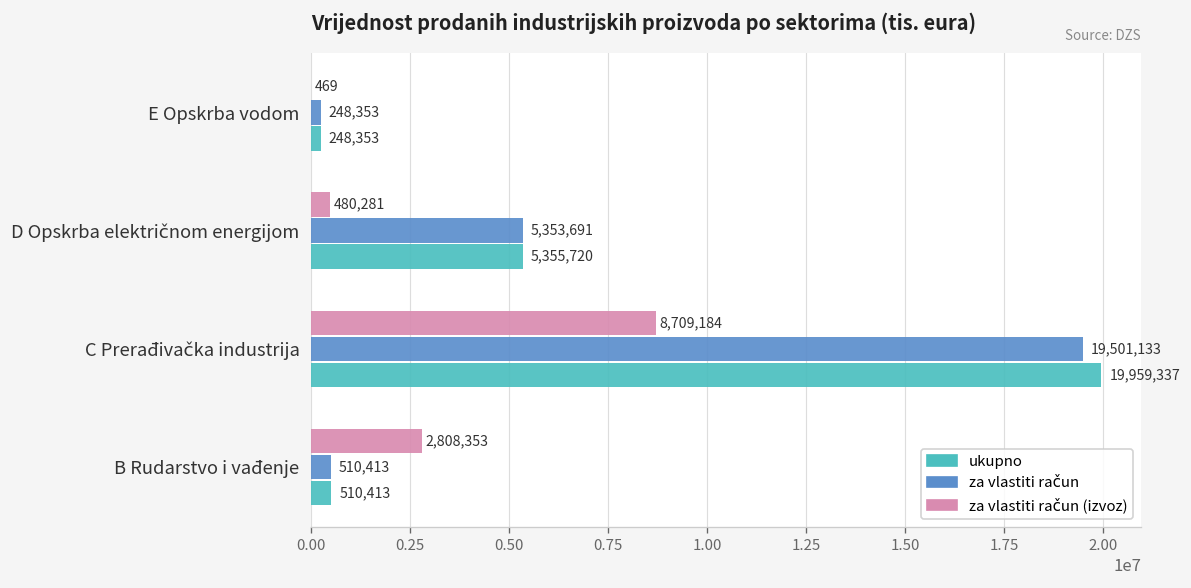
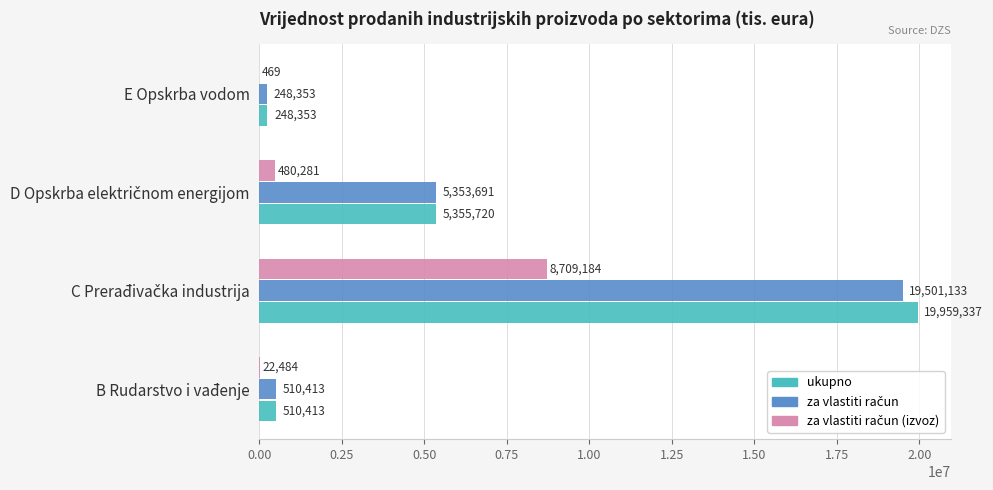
  {
    "za vlastiti račun (izvoz)": {
      "E Opskrba vodom": "469",
      "D Opskrba električnom energijom": "480,281",
      "C Prerađivačka industrija": "8,709,184",
-     "B Rudarstvo i vađenje": "2,808,353"
+     "B Rudarstvo i vađenje": "22,484"
    }
  }
